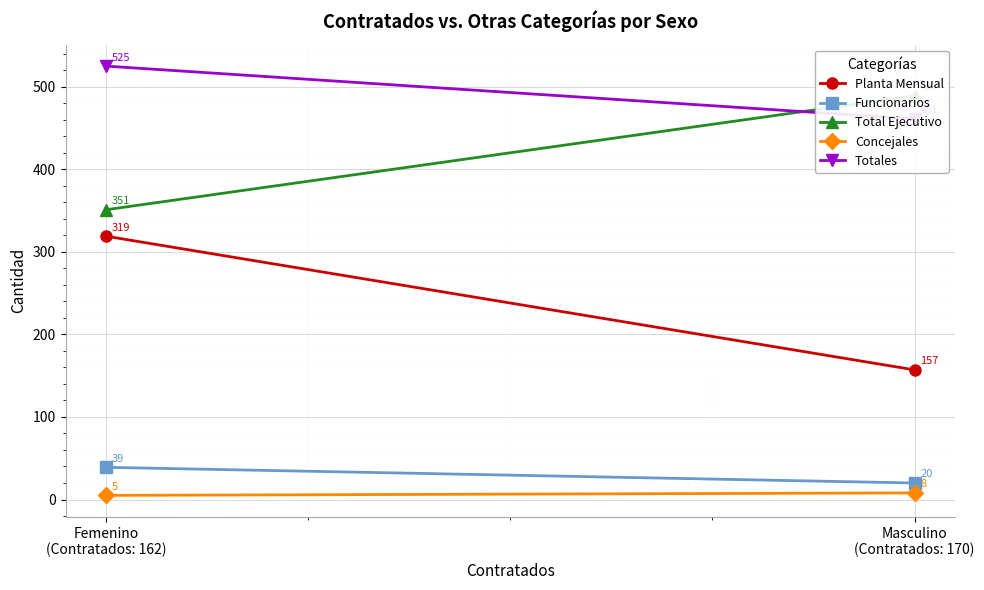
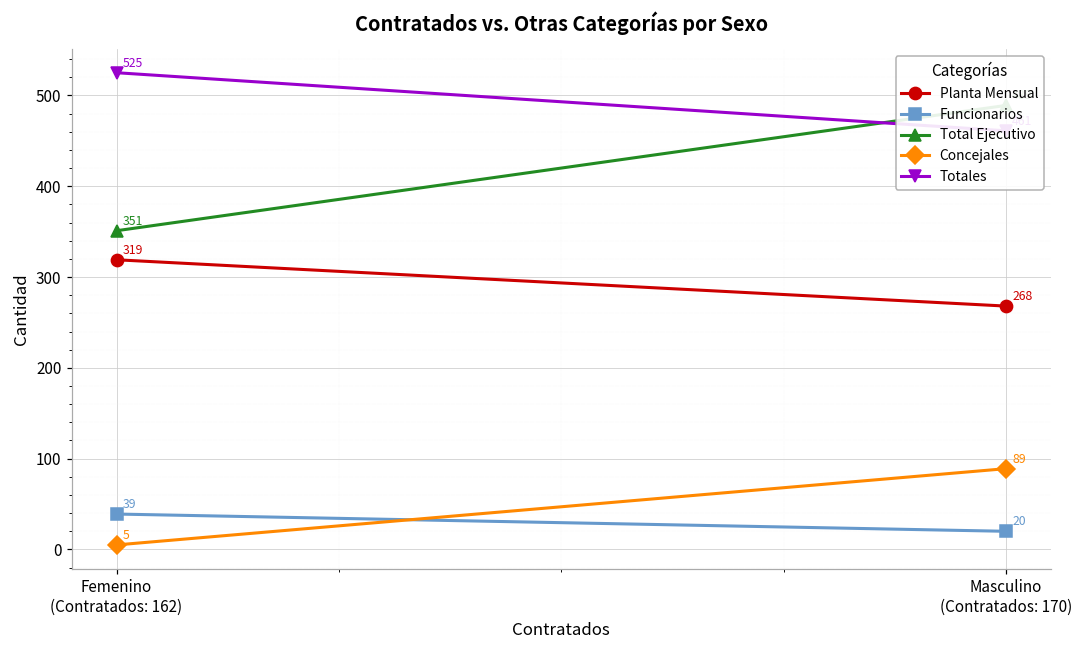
  {
    "Planta Mensual": {
      "Femenino (Contratados: 162)": 319,
-     "Masculino (Contratados: 170)": 157
+     "Masculino (Contratados: 170)": 268
    },
    "Funcionarios": {
      "Femenino (Contratados: 162)": 39,
      "Masculino (Contratados: 170)": 20
    },
    "Total Ejecutivo": {
      "Femenino (Contratados: 162)": 351
    },
    "Concejales": {
      "Femenino (Contratados: 162)": 5,
-     "Masculino (Contratados: 170)": 8
+     "Masculino (Contratados: 170)": 89
    },
    "Totales": {
      "Femenino (Contratados: 162)": 525
    }
  }
